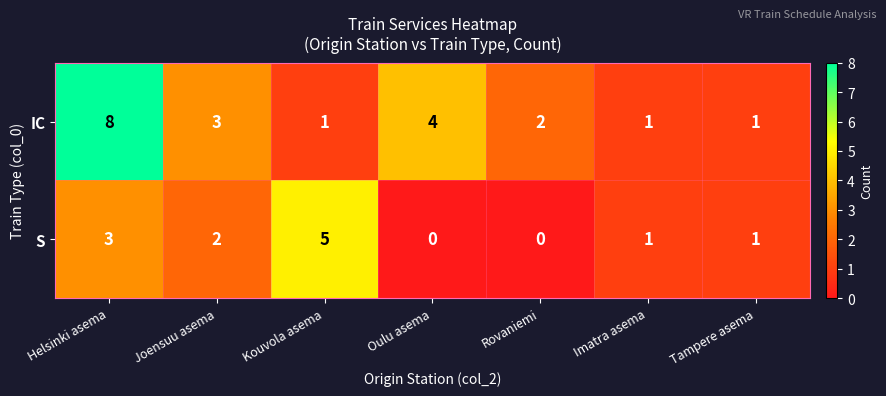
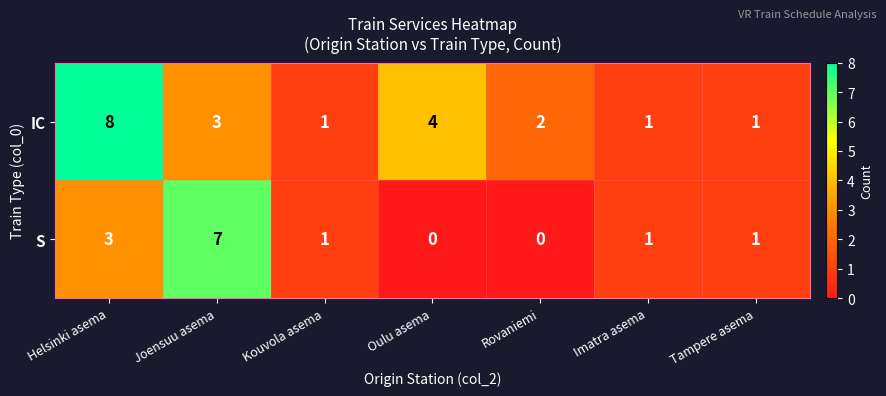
  {
    "IC": {
      "Helsinki asema": 8,
      "Joensuu asema": 3,
      "Kouvola asema": 1,
      "Oulu asema": 4,
      "Rovaniemi": 2,
      "Imatra asema": 1,
      "Tampere asema": 1
    },
    "S": {
      "Helsinki asema": 3,
-     "Joensuu asema": 2,
-     "Kouvola asema": 5,
+     "Joensuu asema": 7,
+     "Kouvola asema": 1,
      "Oulu asema": 0,
      "Rovaniemi": 0,
      "Imatra asema": 1,
      "Tampere asema": 1
    }
  }
